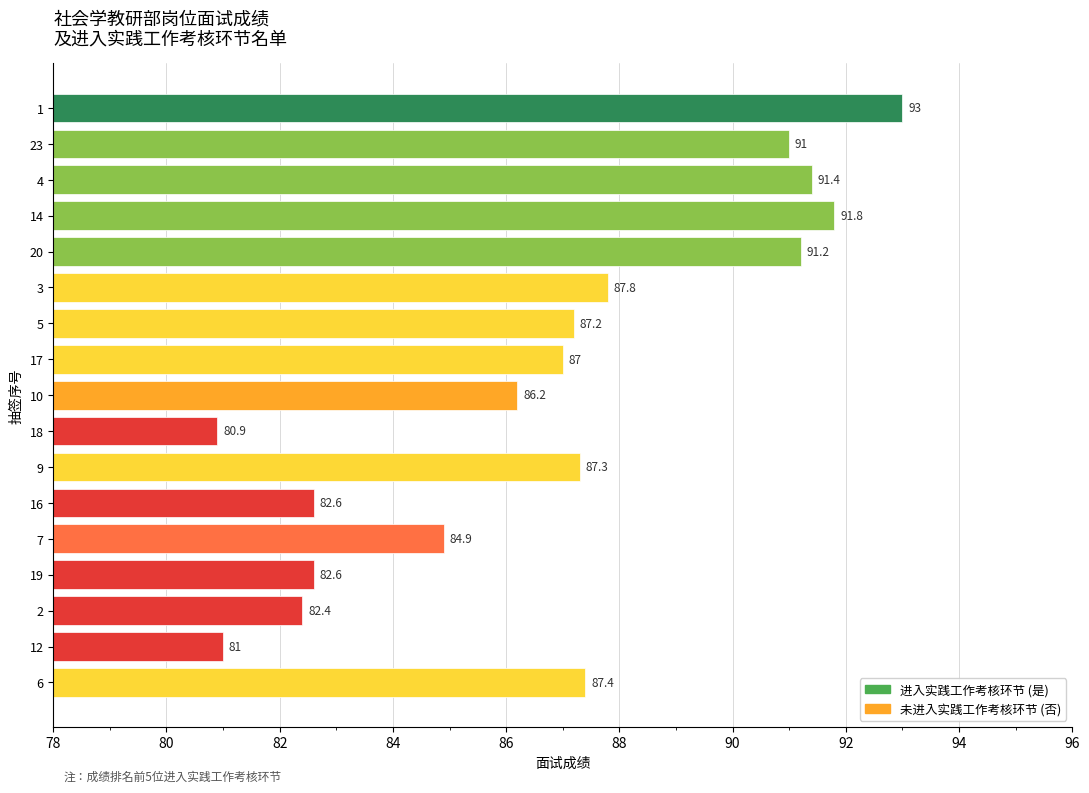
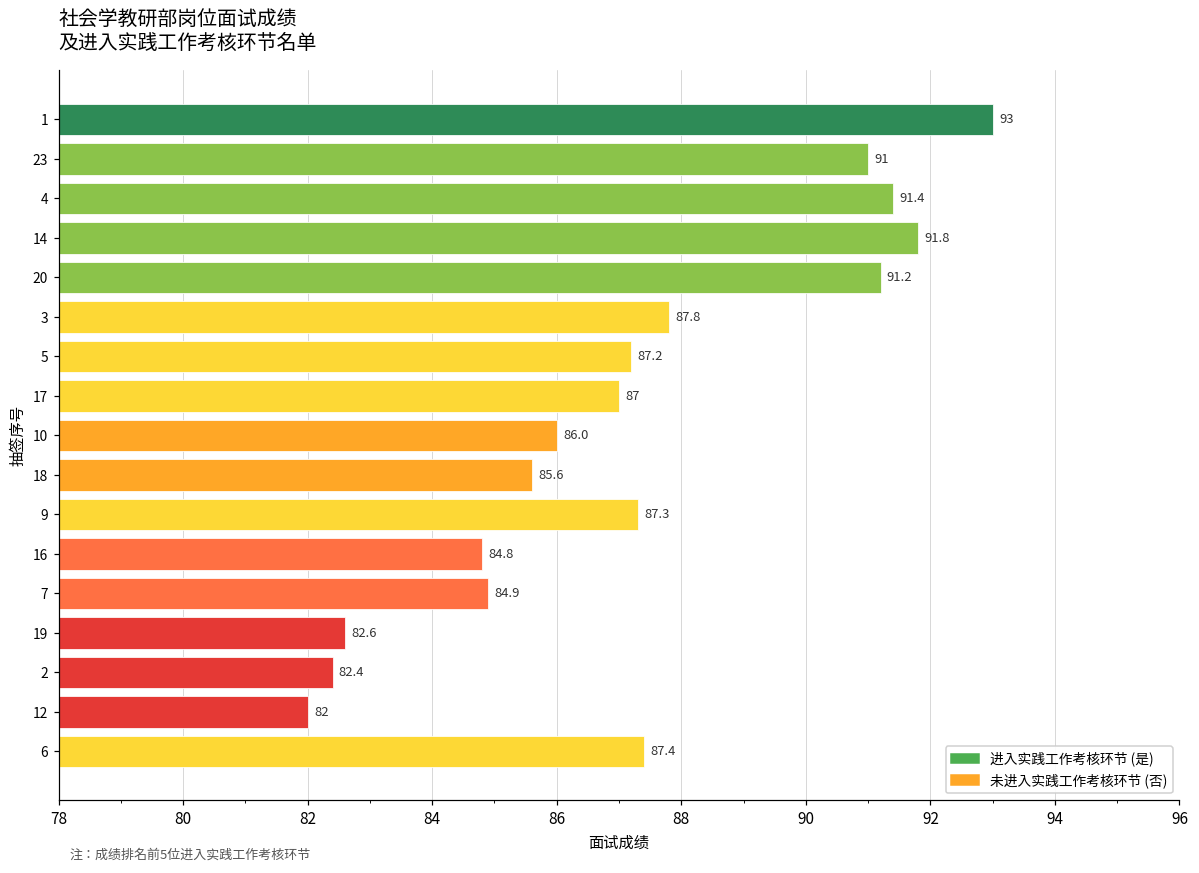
  {
    "1": 93,
    "23": 91,
    "4": 91.4,
    "14": 91.8,
    "20": 91.2,
    "3": 87.8,
    "5": 87.2,
    "17": 87,
-   "10": 86.2,
-   "18": 80.9,
+   "10": 86.0,
+   "18": 85.6,
    "9": 87.3,
-   "16": 82.6,
+   "16": 84.8,
    "7": 84.9,
    "19": 82.6,
    "2": 82.4,
-   "12": 81,
+   "12": 82,
    "6": 87.4
  }
